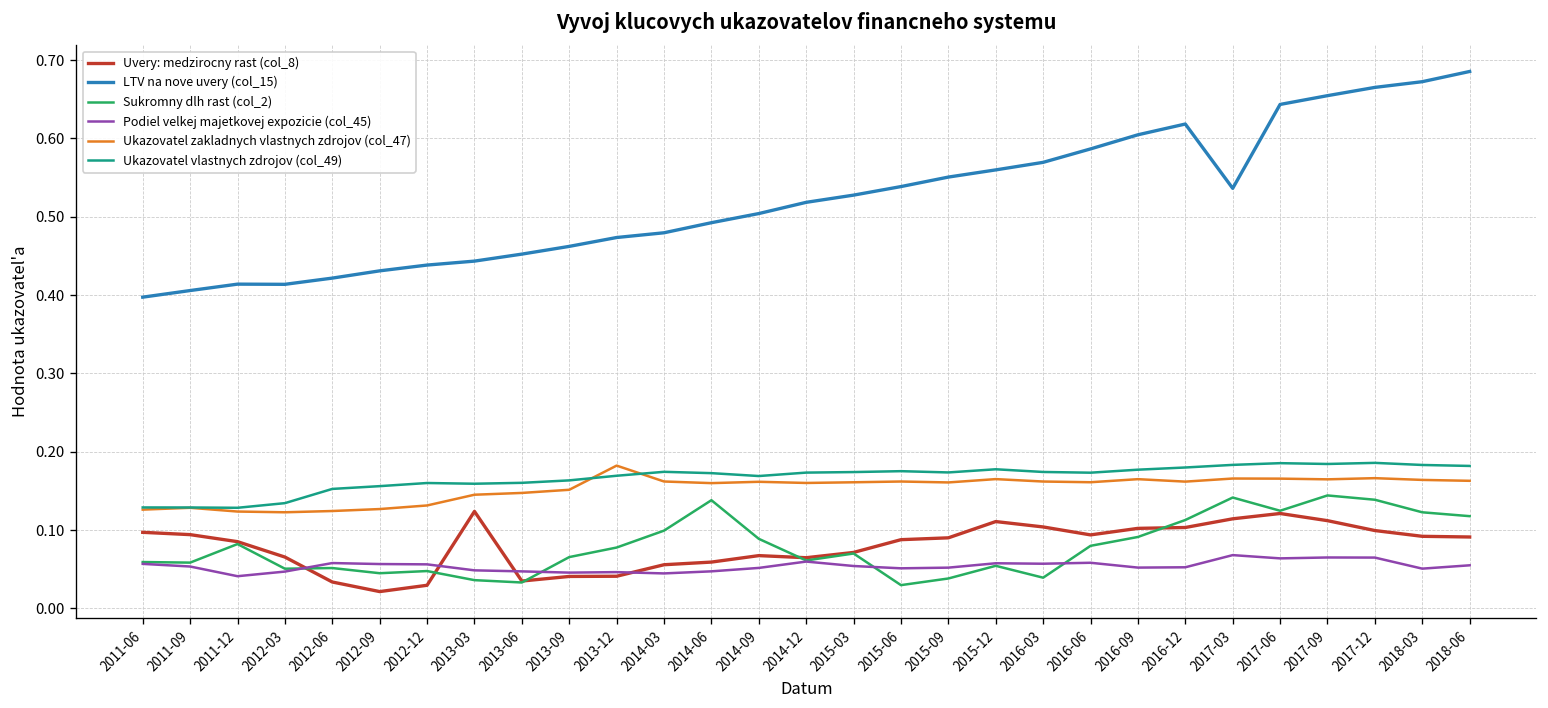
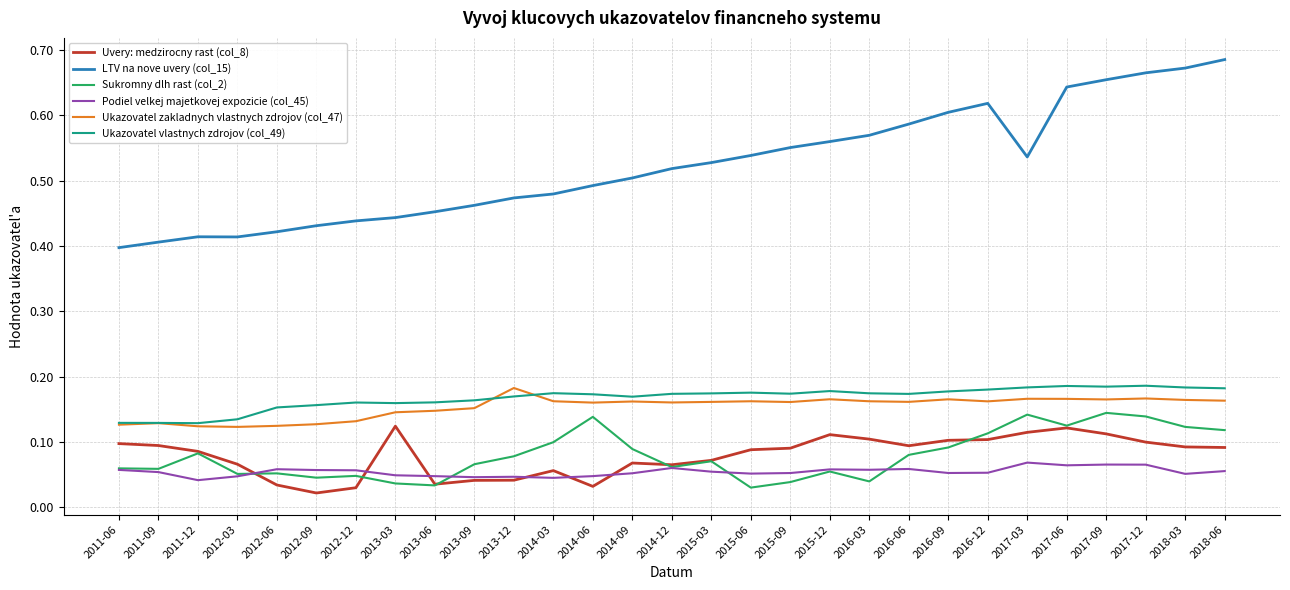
  {
    "Uvery: medzirocny rast (col_8)": {
      "2011-06": 0.10,
      "2011-09": 0.09,
      "2012-03": 0.07,
      "2012-06": 0.03,
      "2012-09": 0.02,
      "2012-12": 0.03,
      "2013-03": 0.12,
      "2013-09": 0.04,
      "2013-12": 0.04,
      "2014-03": 0.06,
-     "2014-06": 0.06,
+     "2014-06": 0.03,
      "2014-09": 0.07,
      "2015-06": 0.09,
      "2015-09": 0.09,
      "2015-12": 0.11,
      "2016-03": 0.10,
      "2016-06": 0.09,
      "2016-09": 0.10,
      "2016-12": 0.10,
      "2017-03": 0.11,
      "2017-09": 0.11,
      "2017-12": 0.10,
      "2018-03": 0.09,
      "2018-06": 0.09
    },
    "LTV na nove uvery (col_15)": {
      "2011-06": 0.40,
      "2011-09": 0.41,
      "2011-12": 0.41,
      "2012-03": 0.41,
      "2012-06": 0.42,
      "2012-09": 0.43,
      "2012-12": 0.44,
      "2013-03": 0.44,
      "2013-06": 0.45,
      "2013-09": 0.46,
      "2013-12": 0.47,
      "2014-03": 0.48,
      "2014-06": 0.49,
      "2014-09": 0.50,
      "2014-12": 0.52,
      "2015-03": 0.53,
      "2015-06": 0.54,
      "2015-09": 0.55,
      "2015-12": 0.56,
      "2016-03": 0.57,
      "2016-06": 0.59,
      "2016-09": 0.60,
      "2016-12": 0.62,
      "2017-03": 0.54,
      "2017-06": 0.64,
      "2017-09": 0.65,
      "2017-12": 0.67,
      "2018-03": 0.67,
      "2018-06": 0.69
    },
    "Podiel velkej majetkovej expozicie (col_45)": {
      "2011-09": 0.05,
      "2011-12": 0.04,
      "2012-06": 0.06,
      "2012-09": 0.06,
      "2012-12": 0.06,
      "2013-03": 0.05,
      "2013-06": 0.05,
      "2013-09": 0.05,
      "2013-12": 0.05,
      "2014-03": 0.04,
      "2014-06": 0.05,
      "2014-09": 0.05,
      "2015-03": 0.05,
      "2015-06": 0.05,
      "2015-09": 0.05,
      "2016-03": 0.06,
      "2016-06": 0.06,
      "2016-09": 0.05,
      "2016-12": 0.05,
      "2017-03": 0.07,
      "2017-06": 0.06,
      "2017-09": 0.07,
      "2017-12": 0.06,
      "2018-03": 0.05,
      "2018-06": 0.06
    },
    "Ukazovatel zakladnych vlastnych zdrojov (col_47)": {
      "2011-12": 0.12,
      "2012-03": 0.12,
      "2012-06": 0.12,
      "2012-09": 0.13,
      "2012-12": 0.13,
      "2013-03": 0.15,
      "2013-06": 0.15,
      "2013-09": 0.15,
      "2013-12": 0.18,
      "2014-03": 0.16,
      "2014-06": 0.16,
      "2014-09": 0.16,
      "2014-12": 0.16,
      "2015-03": 0.16,
      "2015-06": 0.16,
      "2015-09": 0.16,
      "2015-12": 0.17,
      "2016-03": 0.16,
      "2016-06": 0.16,
      "2016-09": 0.17,
      "2016-12": 0.16,
      "2017-03": 0.17,
      "2017-06": 0.17,
      "2017-09": 0.16,
      "2017-12": 0.17,
      "2018-03": 0.16,
      "2018-06": 0.16
    }
  }
